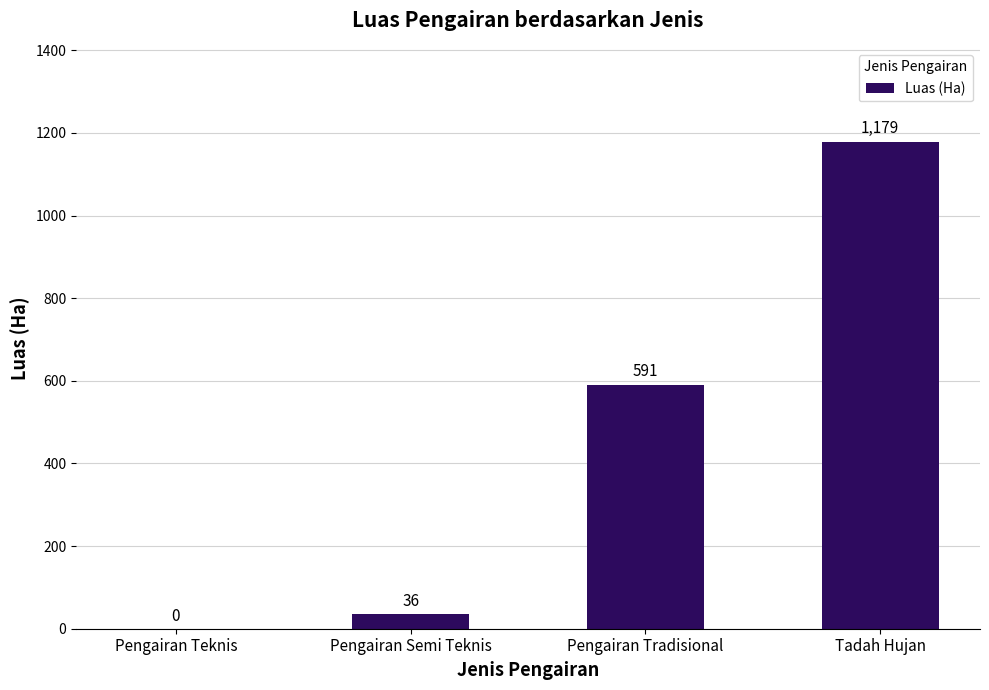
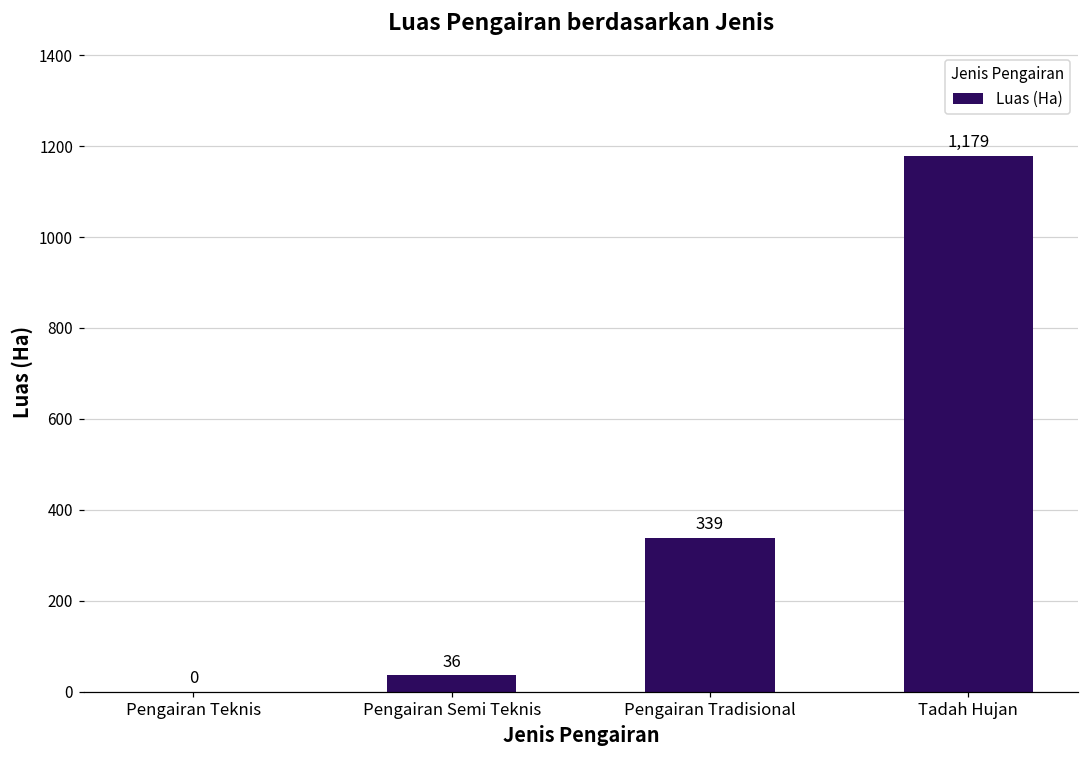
  {
    "Pengairan Teknis": "0",
    "Pengairan Semi Teknis": "36",
-   "Pengairan Tradisional": "591",
+   "Pengairan Tradisional": "339",
    "Tadah Hujan": "1,179"
  }
